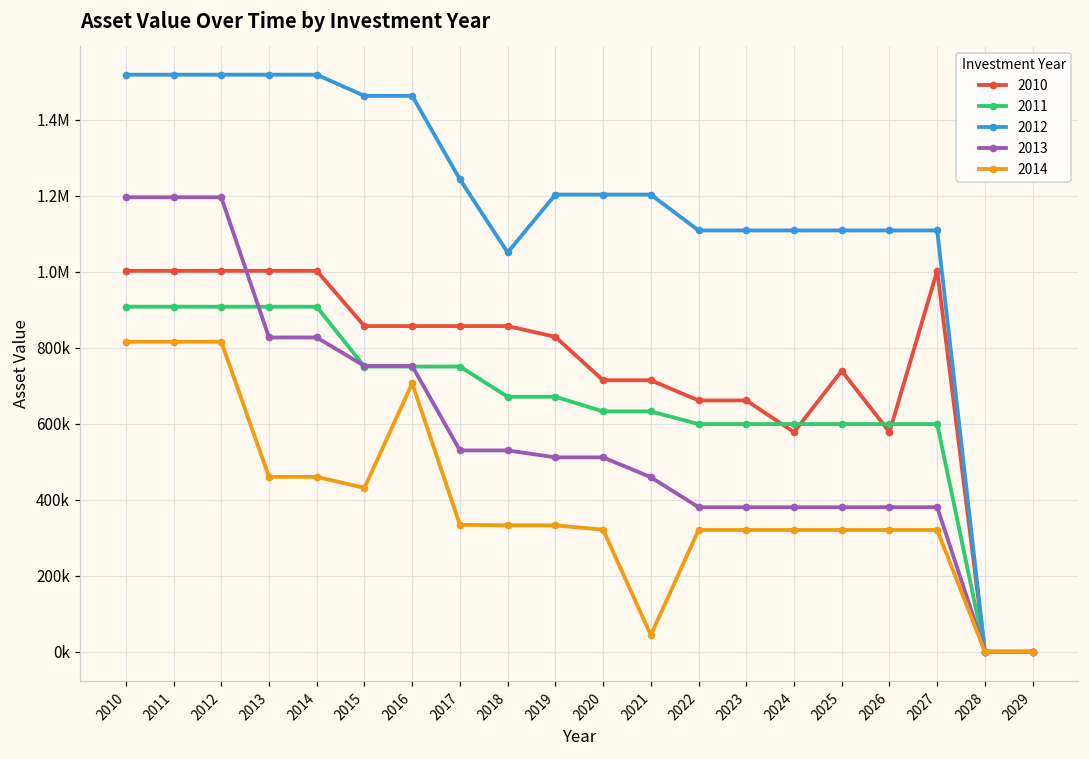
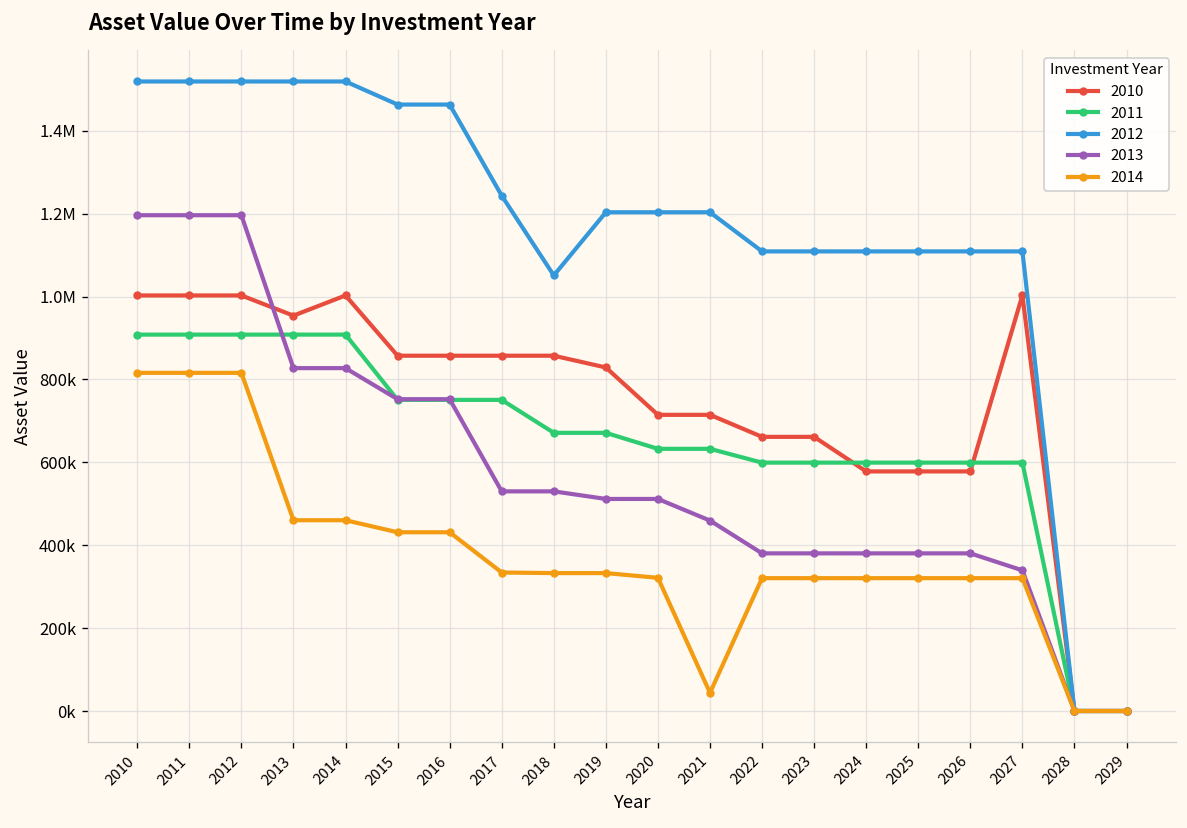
  {
    "2010": {
      "2010": 1000000,
      "2011": 1000000,
      "2012": 1000000,
-     "2013": 1000000,
+     "2013": 950000,
      "2014": 1000000,
      "2015": 860000,
      "2016": 860000,
      "2017": 860000,
      "2018": 860000,
      "2019": 830000,
      "2020": 710000,
      "2021": 710000,
      "2022": 660000,
      "2023": 660000,
      "2024": 580000,
-     "2025": 740000,
+     "2025": 580000,
      "2026": 580000,
      "2027": 1000000
    },
    "2011": {
      "2010": 910000,
      "2011": 910000,
      "2012": 910000,
      "2013": 910000,
      "2014": 910000,
      "2017": 750000,
      "2018": 670000,
      "2019": 670000,
      "2020": 630000,
      "2021": 630000,
      "2022": 600000,
      "2023": 600000,
      "2024": 600000,
      "2025": 600000,
      "2026": 600000,
      "2027": 600000
    },
    "2012": {
      "2010": 1520000,
      "2011": 1520000,
      "2012": 1520000,
      "2013": 1520000,
      "2014": 1520000,
      "2015": 1460000,
      "2016": 1460000,
      "2017": 1240000,
      "2018": 1050000,
      "2019": 1200000,
      "2020": 1200000,
      "2021": 1200000,
      "2022": 1110000,
      "2023": 1110000,
      "2024": 1110000,
      "2025": 1110000,
      "2026": 1110000,
      "2027": 1110000
    },
    "2013": {
      "2010": 1200000,
      "2011": 1200000,
      "2012": 1200000,
      "2013": 830000,
      "2014": 830000,
      "2017": 530000,
      "2018": 530000,
      "2019": 510000,
      "2020": 510000,
      "2021": 460000,
      "2022": 380000,
      "2023": 380000,
      "2024": 380000,
      "2025": 380000,
      "2026": 380000,
-     "2027": 380000
+     "2027": 340000
    },
    "2014": {
      "2010": 820000,
      "2011": 820000,
      "2012": 820000,
      "2013": 460000,
      "2014": 460000,
      "2015": 430000,
-     "2016": 710000,
+     "2016": 430000,
      "2017": 330000,
      "2018": 330000,
      "2019": 330000,
      "2020": 320000,
      "2021": 40000,
      "2022": 320000,
      "2023": 320000,
      "2024": 320000,
      "2025": 320000,
      "2026": 320000,
      "2027": 320000
    }
  }
